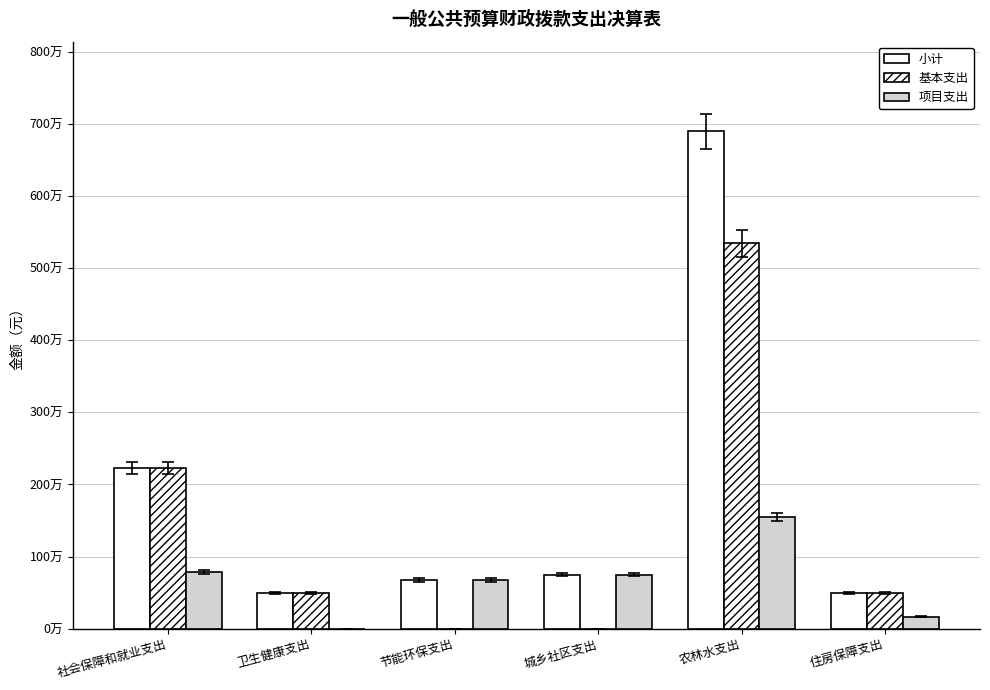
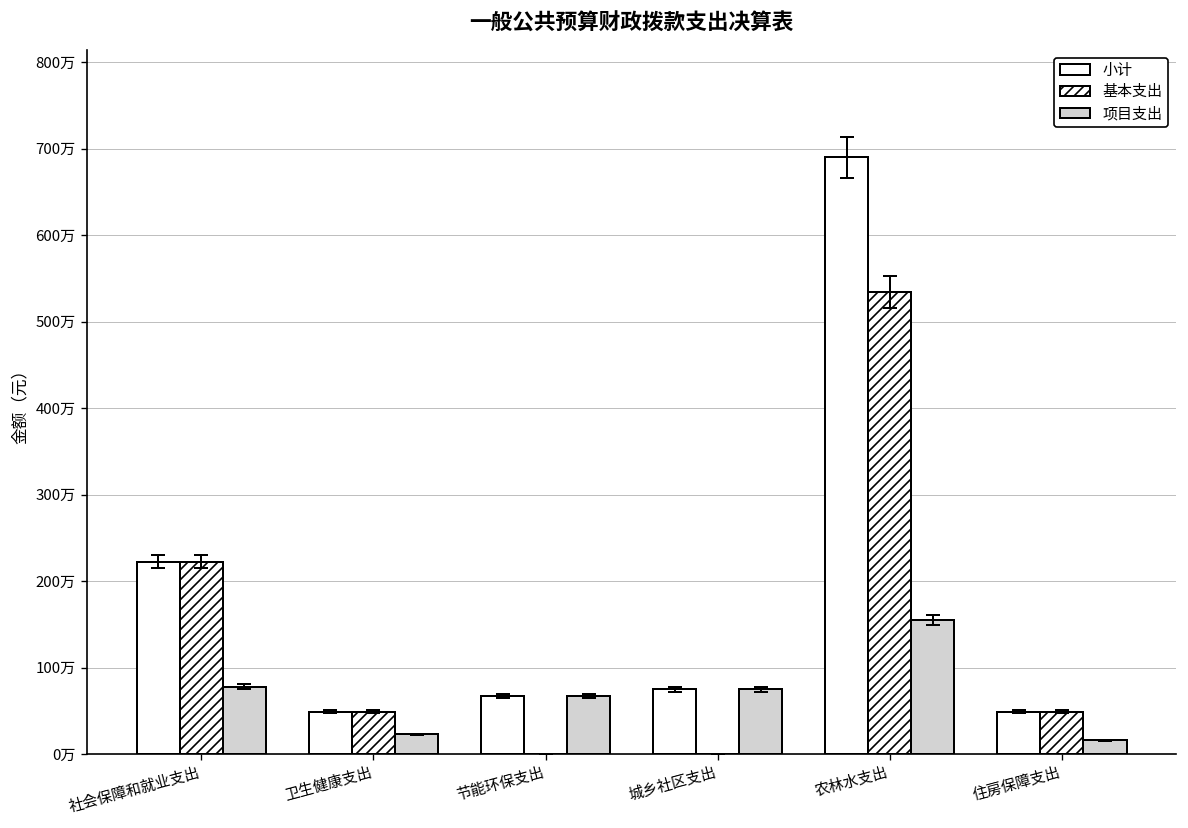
  {
    "项目支出": {
      "社会保障和就业支出": "80万",
-     "卫生健康支出": "0万",
+     "卫生健康支出": "20万",
      "节能环保支出": "70万",
      "城乡社区支出": "70万",
      "农林水支出": "160万",
      "住房保障支出": "20万"
    }
  }
